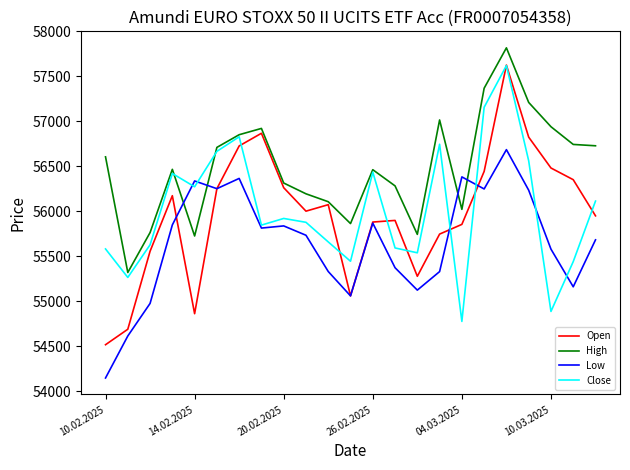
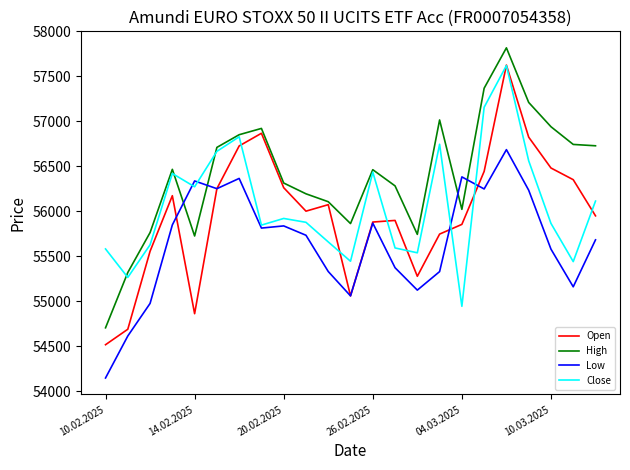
  {
    "Open": {
      "10.02.2025": 54500,
      "14.02.2025": 54900,
      "20.02.2025": 56300,
      "04.03.2025": 55900,
      "10.03.2025": 56500
    },
    "High": {
-     "10.02.2025": 56600,
+     "10.02.2025": 54700,
      "14.02.2025": 55700,
      "20.02.2025": 56300,
      "04.03.2025": 56000,
      "10.03.2025": 56900
    },
    "Low": {
      "10.02.2025": 54100,
      "14.02.2025": 56300,
      "20.02.2025": 55800,
      "04.03.2025": 56400,
      "10.03.2025": 55600
    },
    "Close": {
      "10.02.2025": 55600,
      "14.02.2025": 56300,
      "20.02.2025": 55900,
-     "04.03.2025": 54800,
-     "10.03.2025": 54900
+     "04.03.2025": 54900,
+     "10.03.2025": 55900
    }
  }
